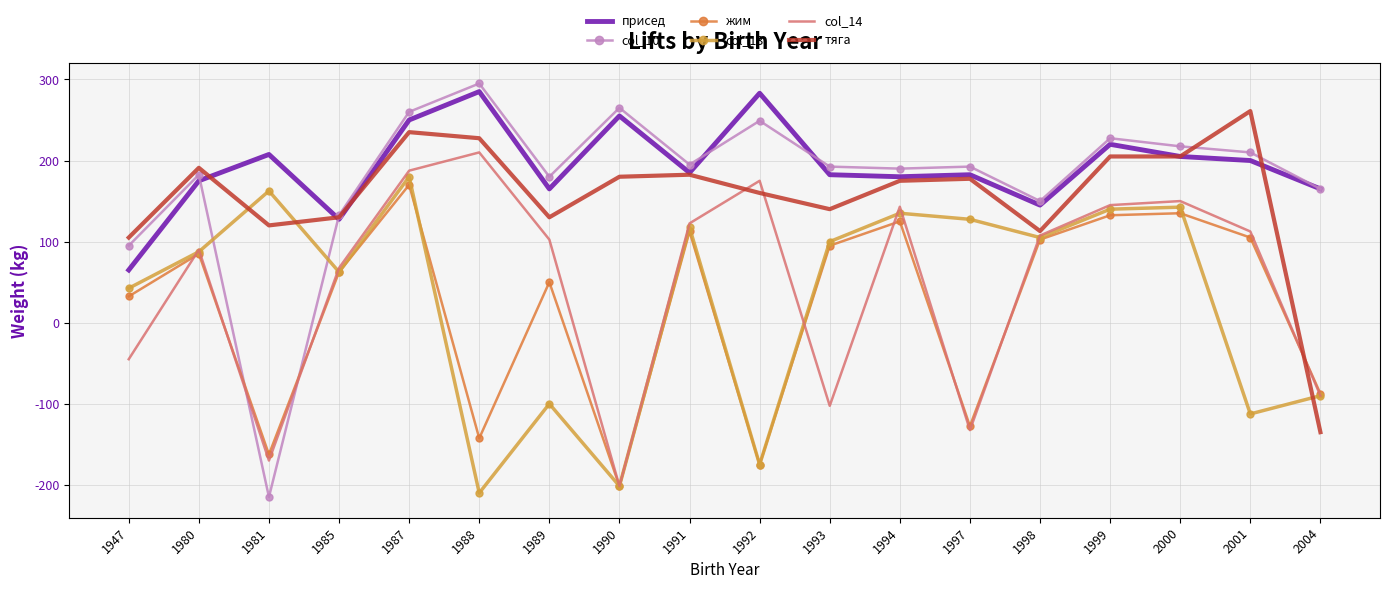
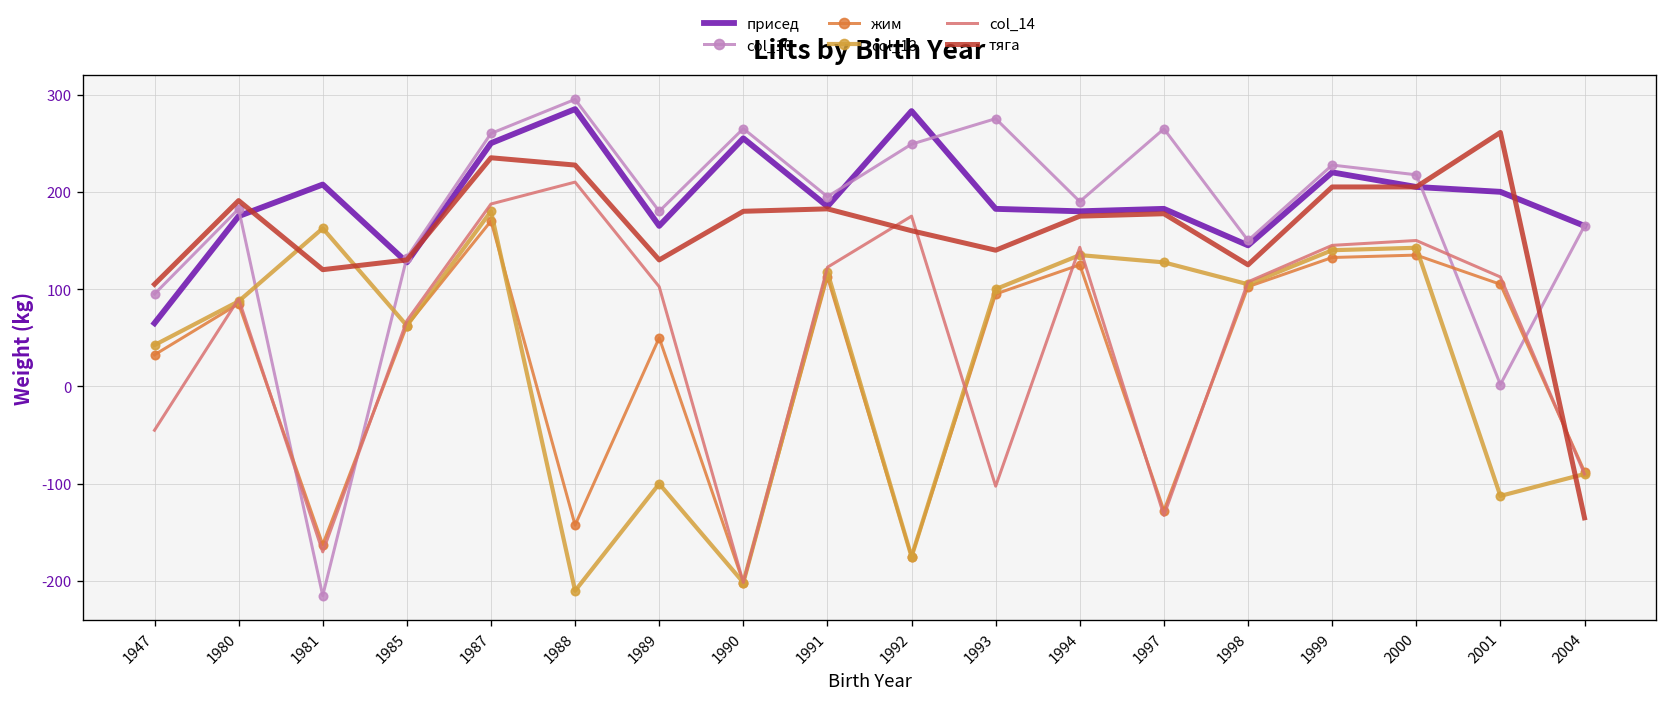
  {
    "присед": {
      "1947": 70,
      "1980": 180,
      "1981": 210,
      "1987": 250,
      "1988": 290,
      "1989": 170,
      "1990": 260,
      "1992": 280,
      "1993": 180,
      "1994": 180,
      "1997": 180,
      "1998": 150,
      "1999": 220,
      "2001": 200
    },
    "col_10": {
      "1947": 100,
      "1980": 180,
      "1981": -220,
      "1987": 260,
      "1988": 300,
      "1989": 180,
      "1990": 270,
      "1991": 200,
      "1992": 250,
-     "1993": 190,
+     "1993": 280,
      "1994": 190,
-     "1997": 190,
+     "1997": 260,
      "1998": 150,
      "1999": 230,
      "2000": 220,
-     "2001": 210
+     "2001": 0
    },
    "тяга": {
      "1947": 110,
      "1980": 190,
      "1981": 120,
      "1987": 240,
      "1988": 230,
      "1989": 130,
      "1990": 180,
      "1992": 160,
      "1993": 140,
      "1994": 180,
      "1997": 180,
-     "1998": 110,
+     "1998": 130,
      "1999": 210,
      "2001": 260,
      "2004": -140
    }
  }
